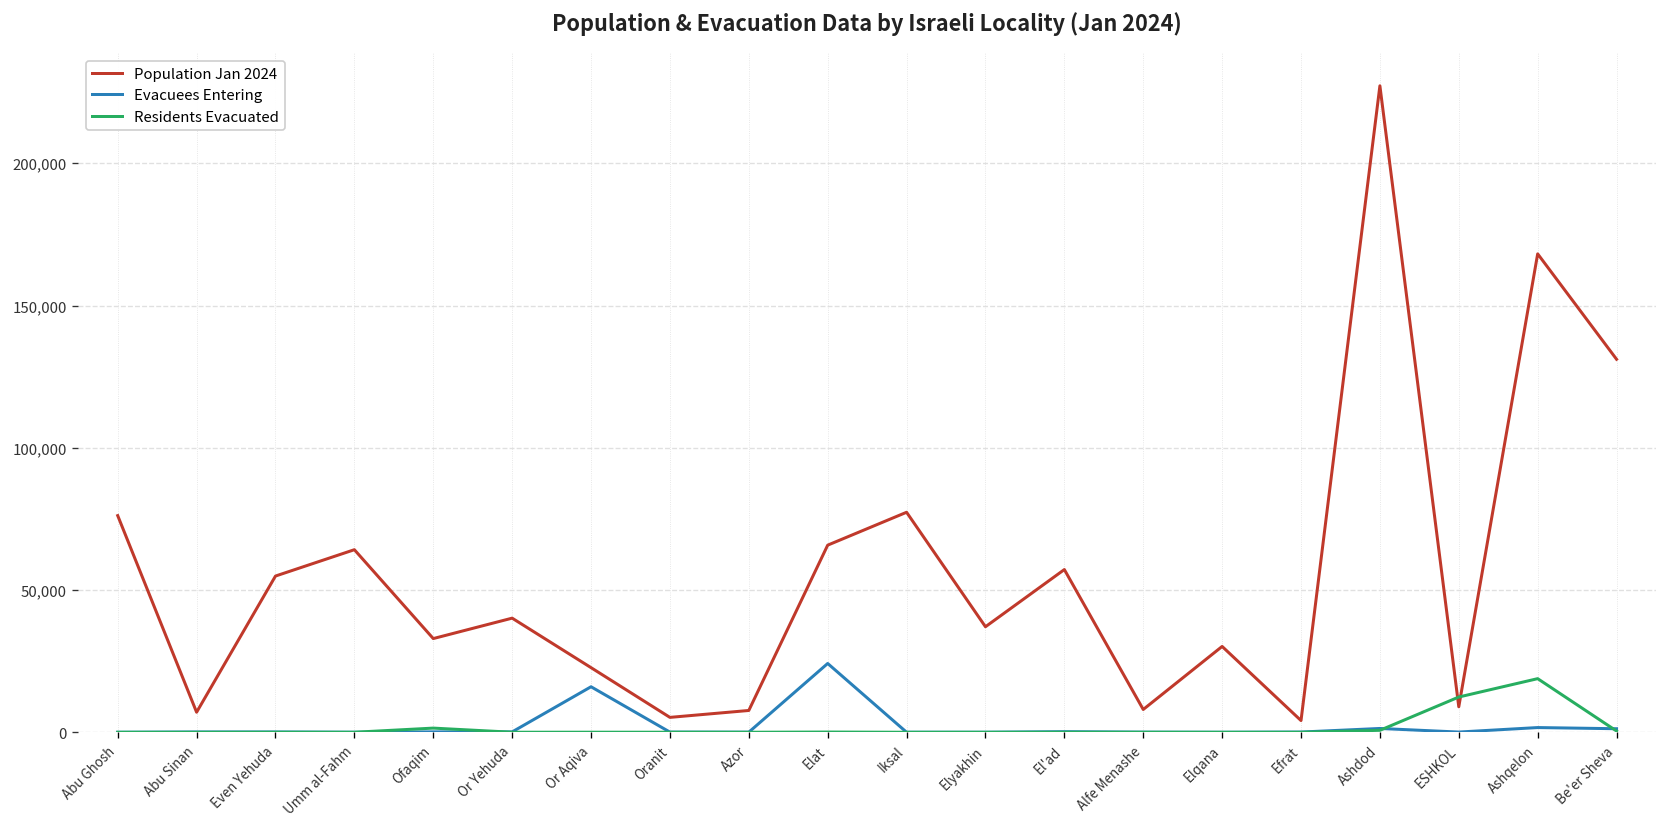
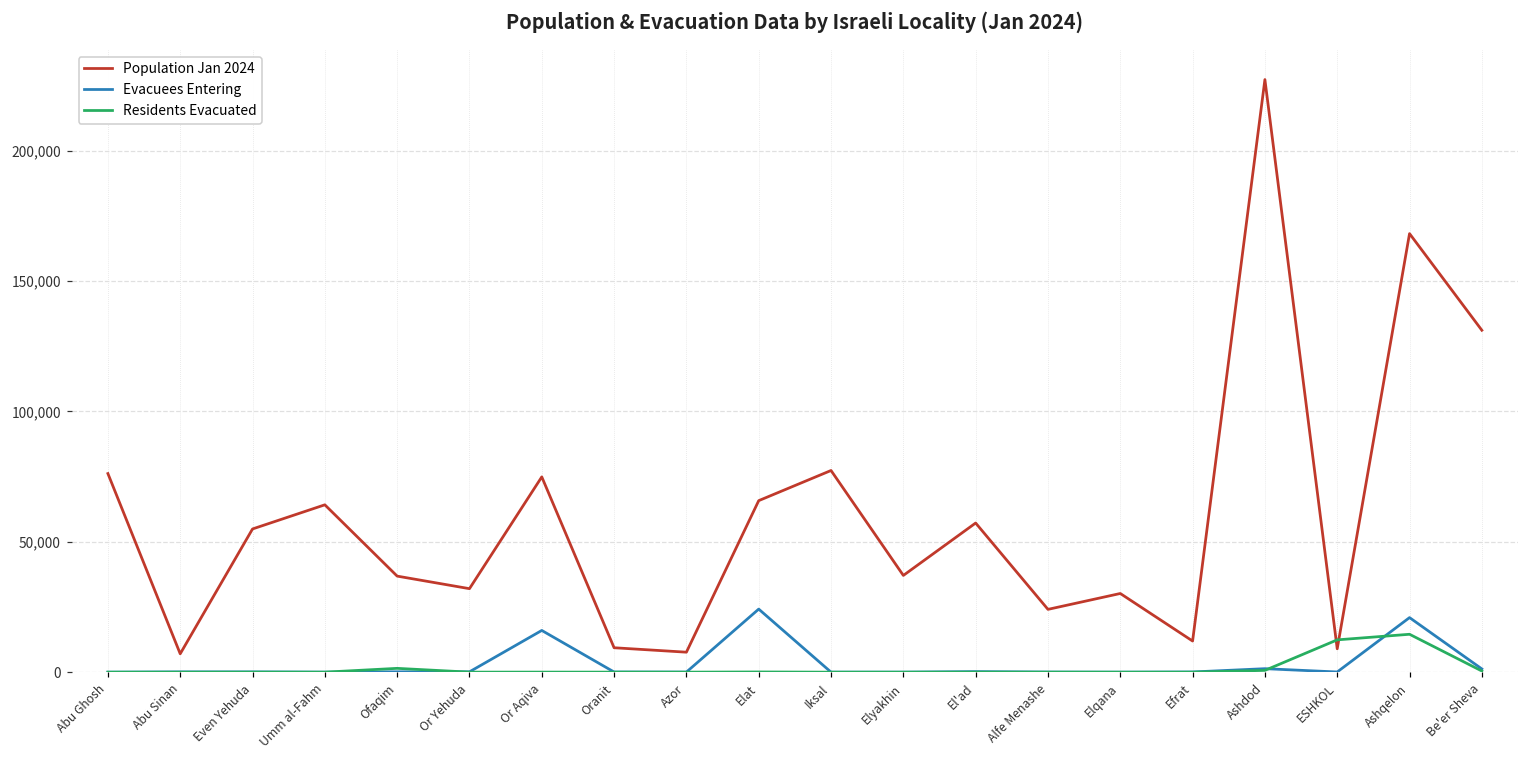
  {
    "Population Jan 2024": {
      "Abu Ghosh": "76,000",
      "Abu Sinan": "7,000",
      "Even Yehuda": "55,000",
      "Umm al-Fahm": "64,000",
-     "Ofaqim": "33,000",
-     "Or Yehuda": "40,000",
-     "Or Aqiva": "23,000",
-     "Oranit": "5,000",
+     "Ofaqim": "37,000",
+     "Or Yehuda": "32,000",
+     "Or Aqiva": "75,000",
+     "Oranit": "9,000",
      "Azor": "8,000",
      "Elat": "66,000",
      "Iksal": "77,000",
      "Elyakhin": "37,000",
      "El'ad": "57,000",
-     "Alfe Menashe": "8,000",
+     "Alfe Menashe": "24,000",
      "Elqana": "30,000",
-     "Efrat": "4,000",
+     "Efrat": "12,000",
      "Ashdod": "227,000",
      "ESHKOL": "9,000",
      "Ashqelon": "168,000",
      "Be'er Sheva": "131,000"
    },
    "Evacuees Entering": {
      "Ofaqim": "0",
      "Or Aqiva": "16,000",
      "Elat": "24,000",
      "ESHKOL": "0",
-     "Ashqelon": "2,000"
+     "Ashqelon": "21,000"
    },
    "Residents Evacuated": {
      "Ofaqim": "1,000",
      "Or Aqiva": "0",
      "Elat": "0",
      "ESHKOL": "12,000",
-     "Ashqelon": "19,000"
+     "Ashqelon": "15,000"
    }
  }
